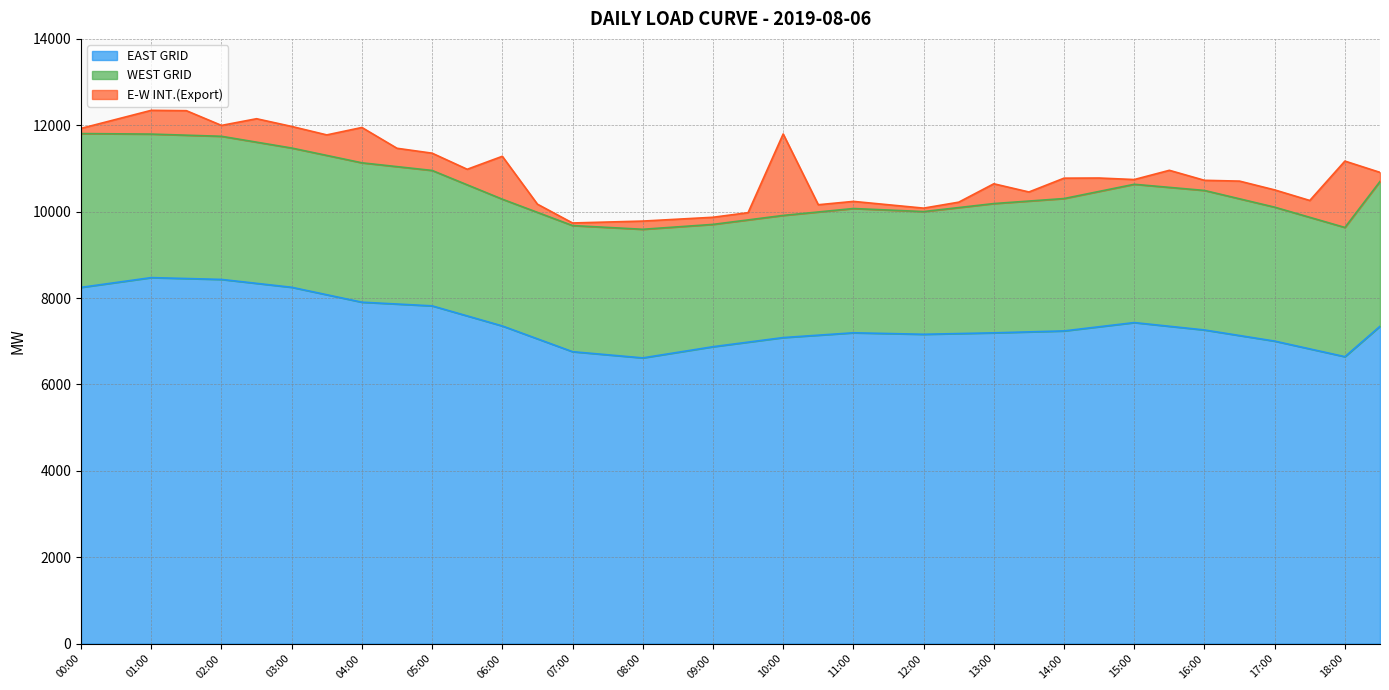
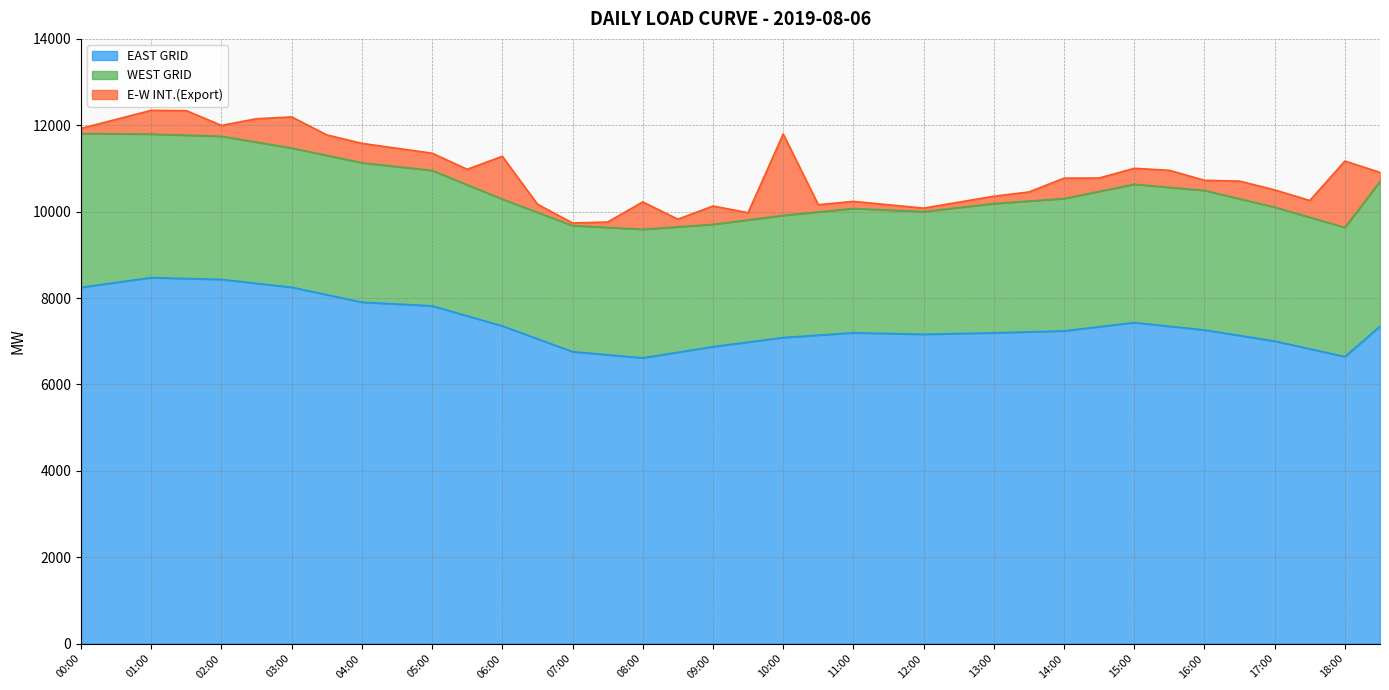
  {
    "EAST GRID": {
      "00:00": 8200,
      "01:00": 8500,
      "02:00": 8400,
      "03:00": 8200,
      "04:00": 7900,
      "05:00": 7800,
      "06:00": 7400,
      "07:00": 6800,
      "08:00": 6600,
      "09:00": 6900,
      "10:00": 7100,
      "11:00": 7200,
      "12:00": 7200,
      "13:00": 7200,
      "14:00": 7200,
      "15:00": 7400,
      "16:00": 7300,
      "17:00": 7000,
      "18:00": 6600
    },
    "WEST GRID": {
      "00:00": 3600,
      "01:00": 3300,
      "02:00": 3300,
      "03:00": 3200,
      "04:00": 3200,
      "05:00": 3100,
      "06:00": 2900,
      "07:00": 2900,
      "08:00": 3000,
      "09:00": 2800,
      "10:00": 2800,
      "11:00": 2900,
      "12:00": 2800,
      "13:00": 3000,
      "14:00": 3100,
      "15:00": 3200,
      "16:00": 3200,
      "17:00": 3100,
      "18:00": 3000
    },
    "E-W INT.(Export)": {
      "00:00": 100,
      "01:00": 600,
      "02:00": 300,
-     "03:00": 500,
-     "04:00": 800,
+     "03:00": 700,
+     "04:00": 500,
      "05:00": 400,
      "06:00": 1000,
      "07:00": 100,
-     "08:00": 200,
-     "09:00": 200,
+     "08:00": 600,
+     "09:00": 400,
      "10:00": 1900,
      "11:00": 200,
      "12:00": 100,
-     "13:00": 500,
+     "13:00": 200,
      "14:00": 500,
-     "15:00": 100,
+     "15:00": 400,
      "16:00": 200,
      "17:00": 400,
      "18:00": 1500
    }
  }
